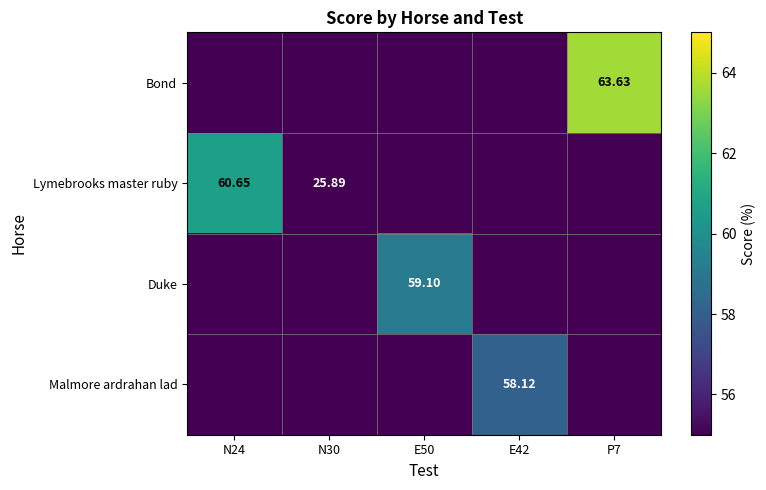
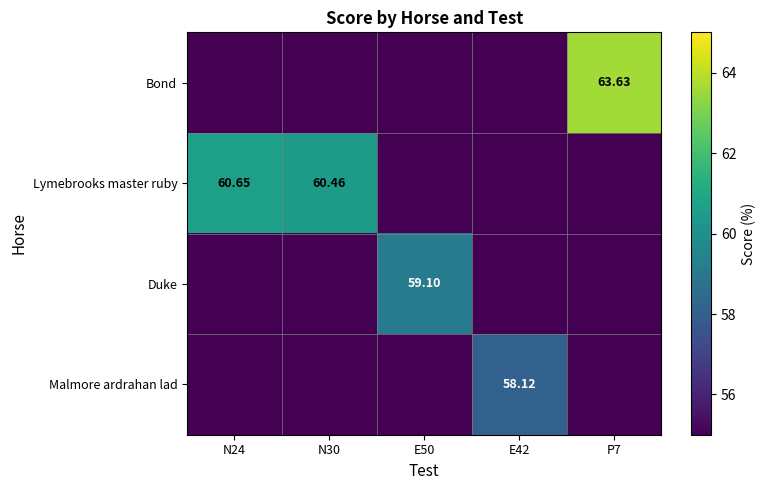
  {
    "Bond": {
      "P7": 63.63
    },
    "Lymebrooks master ruby": {
      "N24": 60.65,
-     "N30": 25.89
+     "N30": 60.46
    },
    "Duke": {
      "E50": 59.10
    },
    "Malmore ardrahan lad": {
      "E42": 58.12
    }
  }
